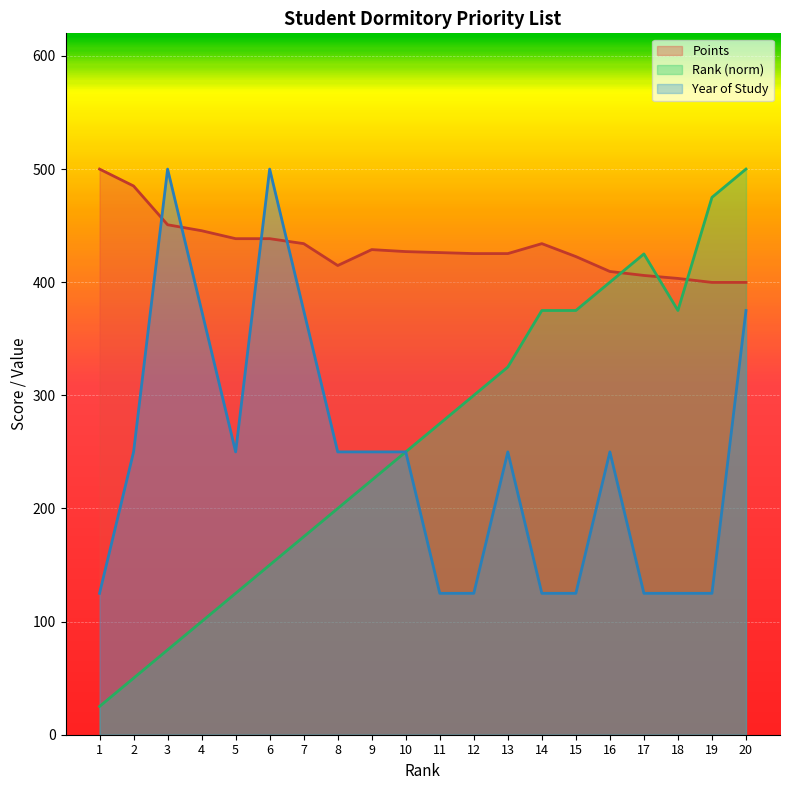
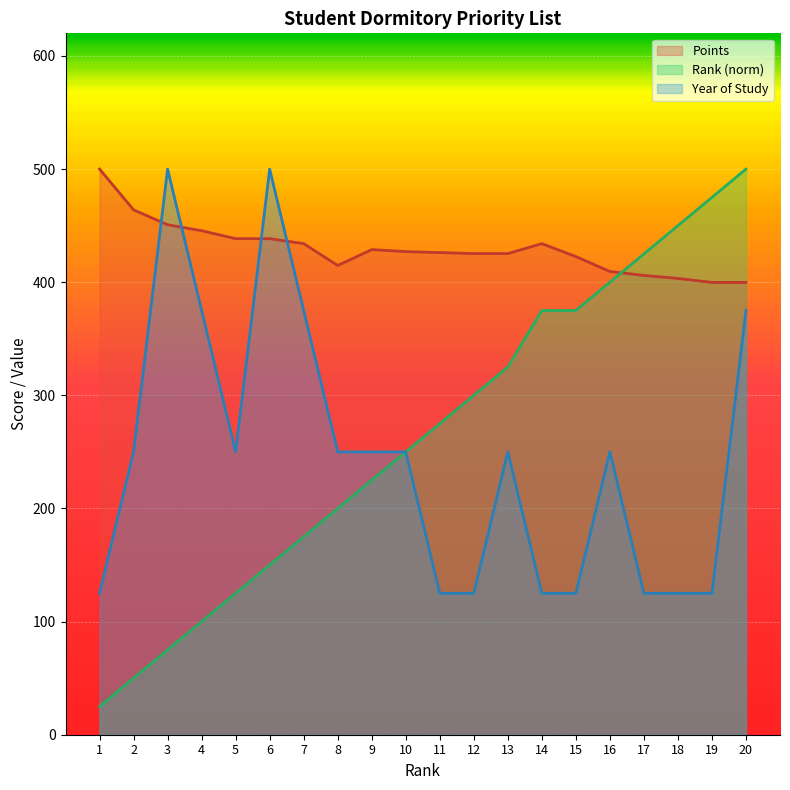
  {
    "Points": {
      "1": 500,
-     "2": 485,
+     "2": 464,
      "3": 451,
      "4": 446,
      "5": 438,
      "6": 438,
      "7": 434,
      "8": 415,
      "9": 429,
      "10": 427,
      "11": 426,
      "12": 425,
      "13": 425,
      "14": 434,
      "15": 423,
      "16": 409,
      "17": 406,
      "18": 403,
      "19": 400,
      "20": 400
    },
    "Rank (norm)": {
      "1": 25,
      "2": 50,
      "3": 75,
      "4": 100,
      "5": 125,
      "6": 150,
      "7": 175,
      "8": 200,
      "9": 225,
      "11": 275,
      "12": 300,
      "13": 325,
      "14": 375,
      "15": 375,
      "16": 400,
      "17": 425,
-     "18": 375,
+     "18": 450,
      "19": 475,
      "20": 500
    },
    "Year of Study": {
      "1": 125,
      "2": 250,
      "3": 500,
      "4": 375,
      "5": 250,
      "6": 500,
      "7": 375,
      "8": 250,
      "9": 250,
      "11": 125,
      "12": 125,
      "13": 250,
      "14": 125,
      "15": 125,
      "16": 250,
      "17": 125,
      "18": 125,
      "19": 125,
      "20": 375
    }
  }
